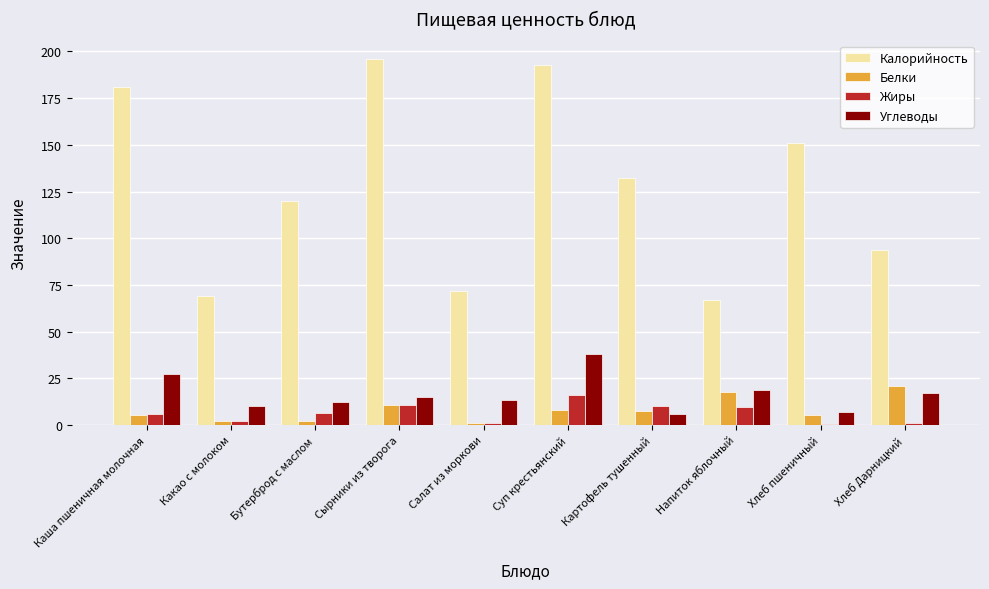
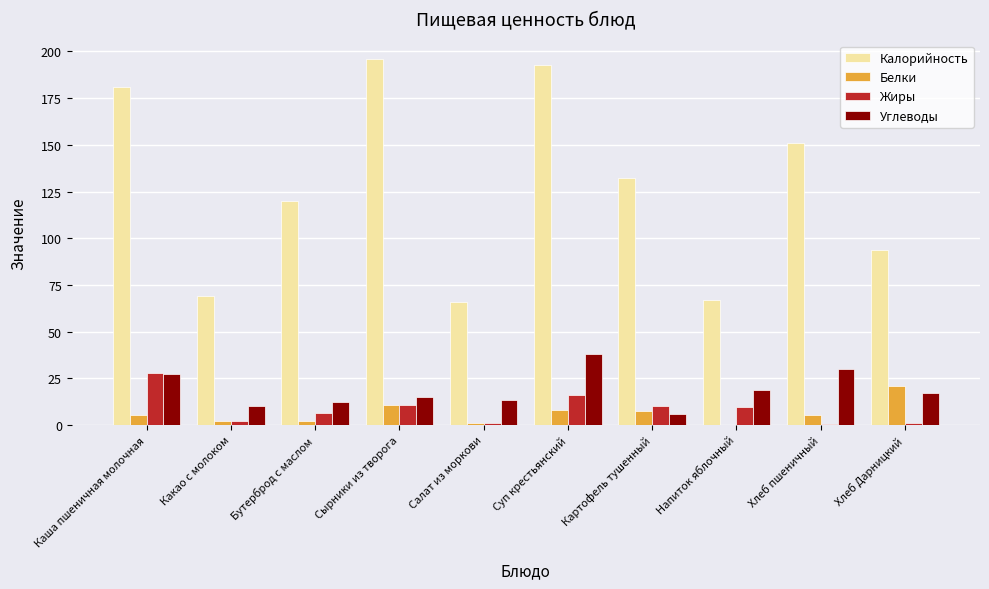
  {
    "Калорийность": {
      "Каша пшеничная молочная": 181,
      "Какао с молоком": 69,
      "Бутерброд с маслом": 120,
      "Сырники из творога": 196,
-     "Салат из моркови": 72,
+     "Салат из моркови": 66,
      "Суп крестьянский": 193,
      "Картофель тушенный": 132,
      "Напиток яблочный": 67,
      "Хлеб пшеничный": 151,
      "Хлеб Дарницкий": 94
    },
    "Белки": {
      "Каша пшеничная молочная": 6,
      "Какао с молоком": 2,
      "Бутерброд с маслом": 2,
      "Сырники из творога": 11,
      "Суп крестьянский": 8,
      "Картофель тушенный": 8,
-     "Напиток яблочный": 18,
+     "Напиток яблочный": 0,
      "Хлеб пшеничный": 5,
      "Хлеб Дарницкий": 21
    },
    "Жиры": {
-     "Каша пшеничная молочная": 6,
+     "Каша пшеничная молочная": 28,
      "Какао с молоком": 2,
      "Бутерброд с маслом": 7,
      "Сырники из творога": 11,
      "Суп крестьянский": 16,
      "Картофель тушенный": 10,
      "Напиток яблочный": 10,
      "Хлеб Дарницкий": 1
    },
    "Углеводы": {
      "Каша пшеничная молочная": 27,
      "Какао с молоком": 10,
      "Бутерброд с маслом": 13,
      "Сырники из творога": 15,
      "Салат из моркови": 14,
      "Суп крестьянский": 38,
      "Картофель тушенный": 6,
      "Напиток яблочный": 19,
-     "Хлеб пшеничный": 7,
+     "Хлеб пшеничный": 30,
      "Хлеб Дарницкий": 17
    }
  }
